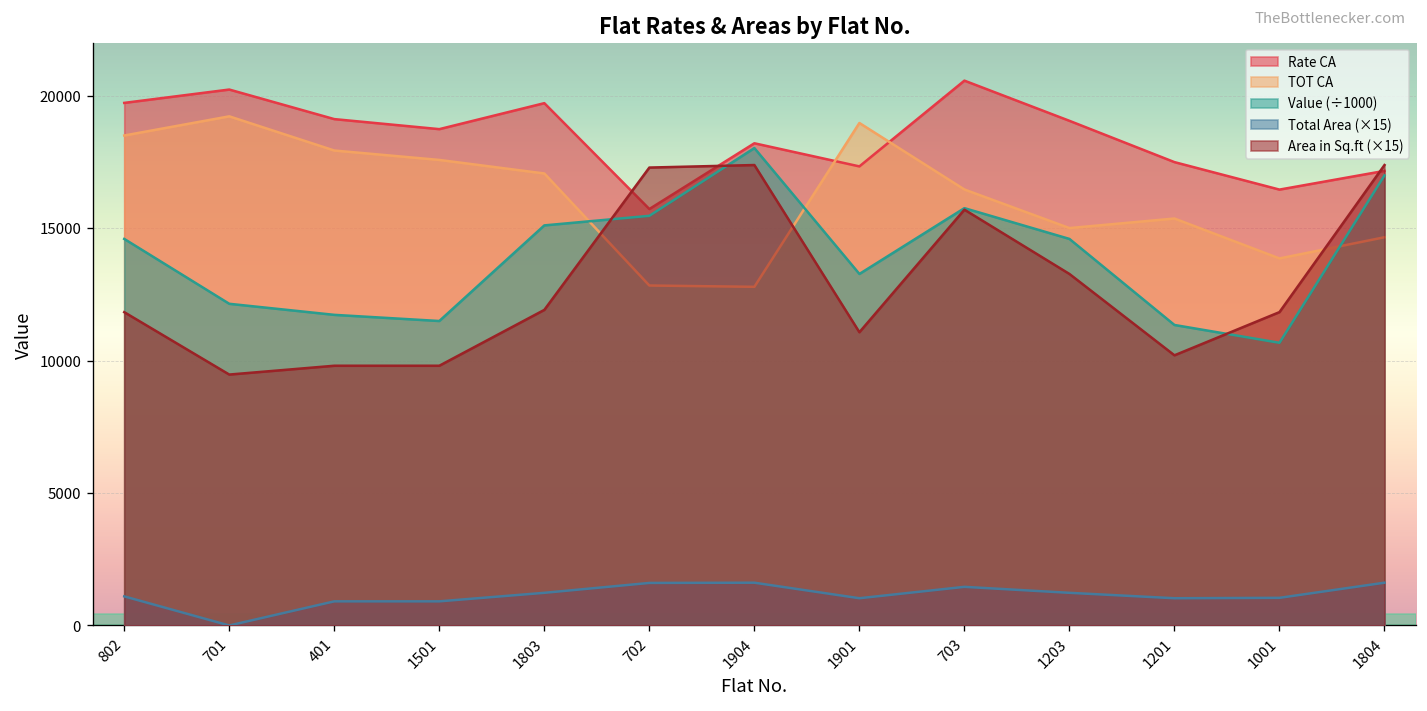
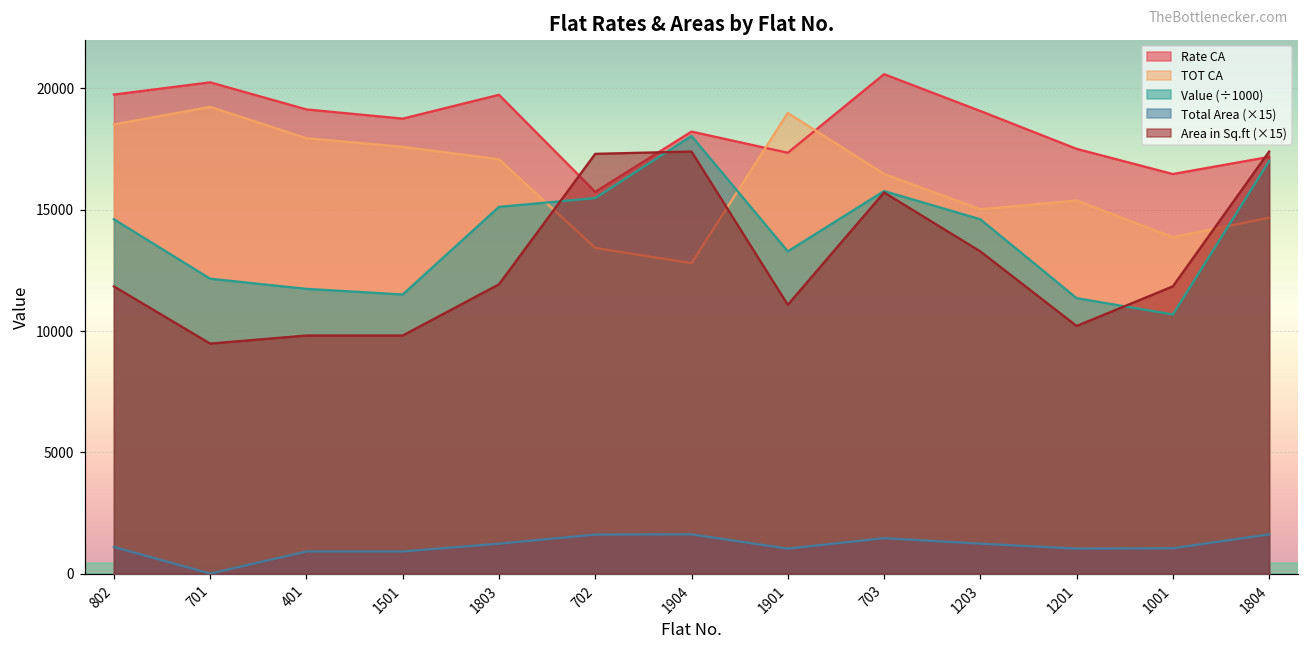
  {
    "Rate CA": {
      "802": 19700,
      "701": 20200,
      "401": 19100,
      "1501": 18700,
      "1803": 19700,
      "702": 15700,
      "1904": 18200,
      "1901": 17300,
      "703": 20600,
      "1203": 19100,
      "1201": 17500,
      "1001": 16500,
      "1804": 17200
    },
    "TOT CA": {
      "802": 18500,
      "701": 19200,
      "401": 17900,
      "1501": 17600,
      "1803": 17100,
-     "702": 12800,
+     "702": 13400,
      "1904": 12800,
      "1901": 19000,
      "703": 16500,
      "1203": 15000,
      "1201": 15400,
      "1001": 13900,
      "1804": 14700
    },
    "Area in Sq.ft (×15)": {
      "802": 11800,
      "701": 9500,
      "401": 9800,
      "1501": 9800,
      "1803": 11900,
      "702": 17300,
      "1904": 17400,
      "1901": 11100,
      "1203": 13300,
      "1201": 10200,
      "1001": 11800,
      "1804": 17400
    }
  }
